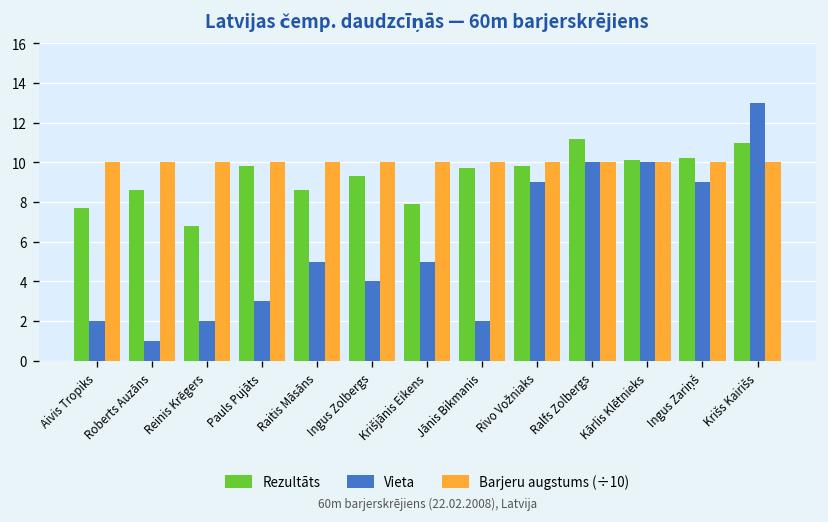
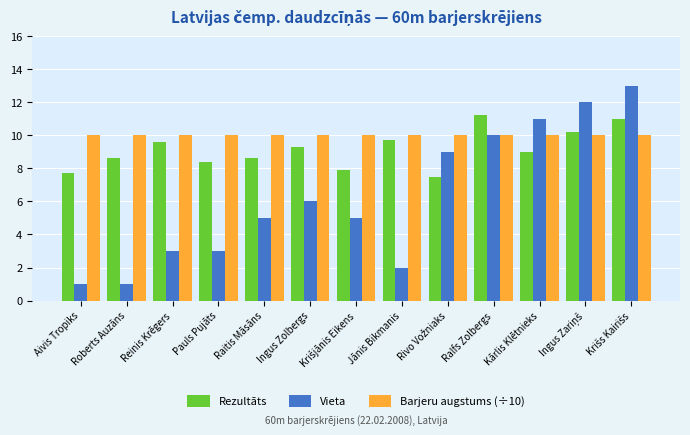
  {
    "Rezultāts": {
      "Aivis Tropiks": 7.7,
      "Roberts Auzāns": 8.6,
-     "Reinis Krēgers": 6.8,
-     "Pauls Pujāts": 9.8,
+     "Reinis Krēgers": 9.6,
+     "Pauls Pujāts": 8.4,
      "Raitis Māsāns": 8.6,
      "Ingus Zolbergs": 9.3,
      "Krišjānis Eikens": 7.9,
      "Jānis Bikmanis": 9.7,
-     "Rivo Vožniaks": 9.8,
+     "Rivo Vožniaks": 7.5,
      "Ralfs Zolbergs": 11.2,
-     "Kārlis Klētnieks": 10.1,
+     "Kārlis Klētnieks": 9.0,
      "Ingus Zariņš": 10.2,
      "Krišs Kairišs": 11.0
    },
    "Vieta": {
-     "Aivis Tropiks": 2,
+     "Aivis Tropiks": 1,
      "Roberts Auzāns": 1,
-     "Reinis Krēgers": 2,
+     "Reinis Krēgers": 3,
      "Pauls Pujāts": 3,
      "Raitis Māsāns": 5,
-     "Ingus Zolbergs": 4,
+     "Ingus Zolbergs": 6,
      "Krišjānis Eikens": 5,
      "Jānis Bikmanis": 2,
      "Rivo Vožniaks": 9,
      "Ralfs Zolbergs": 10,
-     "Kārlis Klētnieks": 10,
-     "Ingus Zariņš": 9,
+     "Kārlis Klētnieks": 11,
+     "Ingus Zariņš": 12,
      "Krišs Kairišs": 13
    },
    "Barjeru augstums (÷10)": {
      "Aivis Tropiks": 10.0,
      "Roberts Auzāns": 10.0,
      "Reinis Krēgers": 10.0,
      "Pauls Pujāts": 10.0,
      "Raitis Māsāns": 10.0,
      "Ingus Zolbergs": 10.0,
      "Krišjānis Eikens": 10.0,
      "Jānis Bikmanis": 10.0,
      "Rivo Vožniaks": 10.0,
      "Ralfs Zolbergs": 10.0,
      "Kārlis Klētnieks": 10.0,
      "Ingus Zariņš": 10.0,
      "Krišs Kairišs": 10.0
    }
  }
